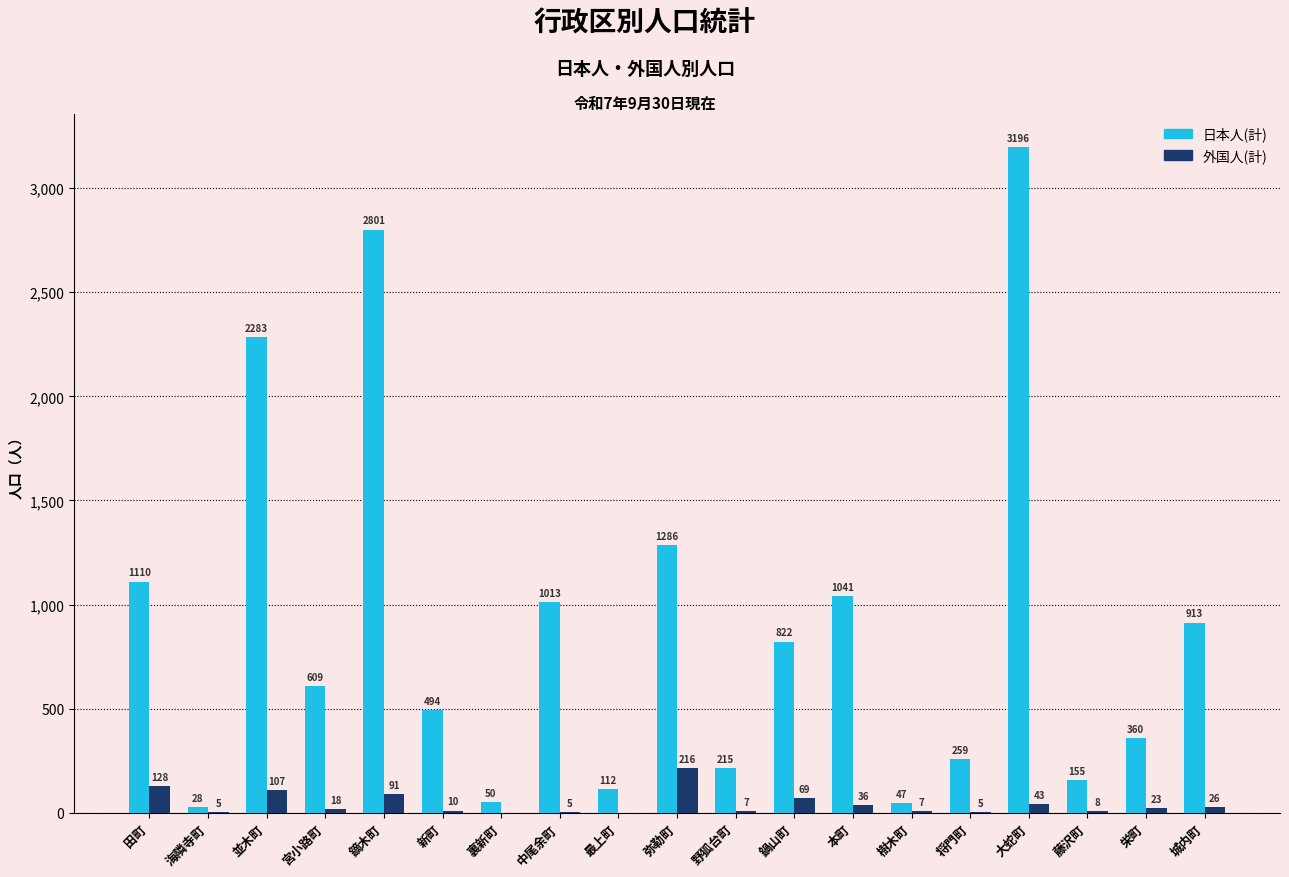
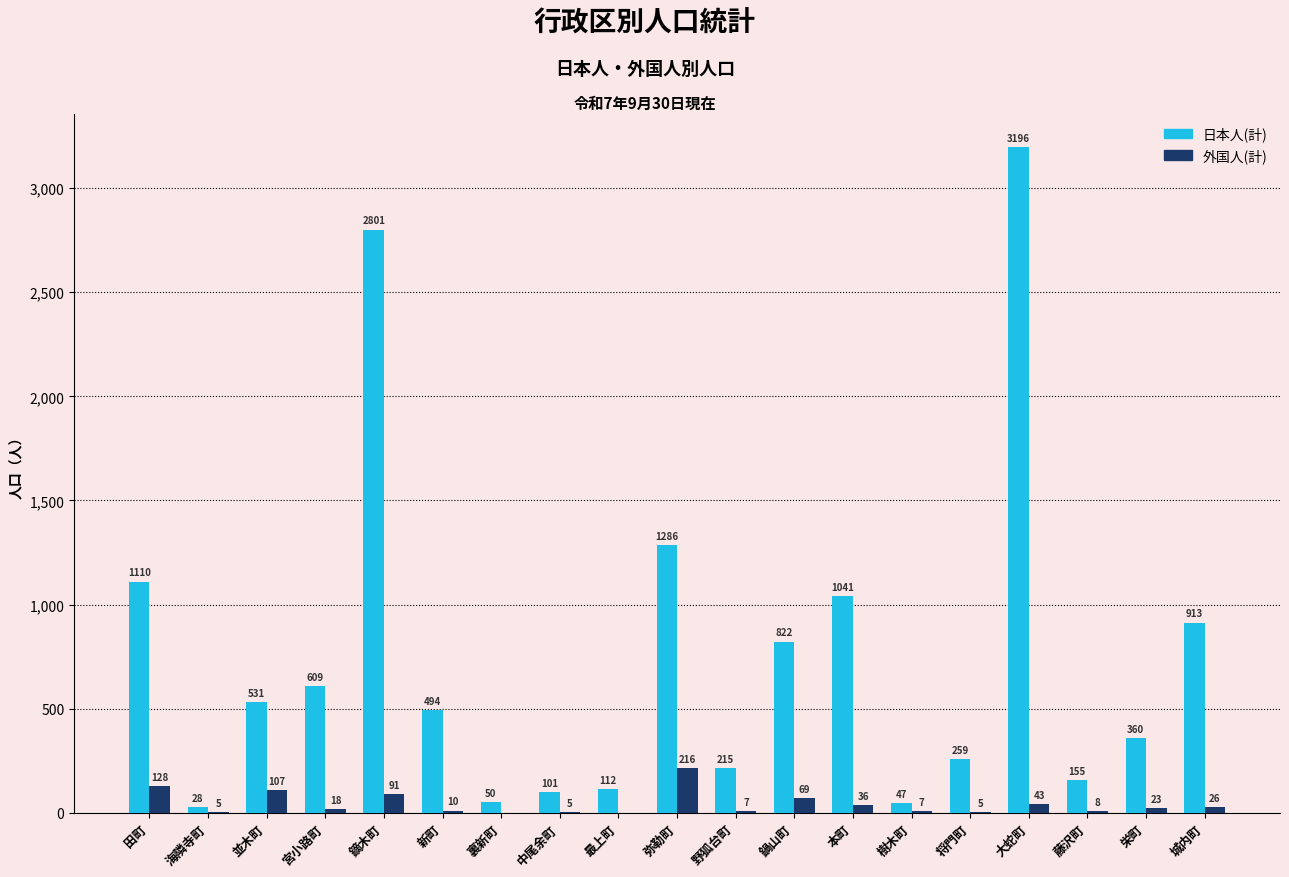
  {
    "日本人(計)": {
      "田町": 1110,
      "海隣寺町": 28,
-     "並木町": 2283,
+     "並木町": 531,
      "宮小路町": 609,
      "鏑木町": 2801,
      "新町": 494,
      "裏新町": 50,
-     "中尾余町": 1013,
+     "中尾余町": 101,
      "最上町": 112,
      "弥勒町": 1286,
      "野狐台町": 215,
      "鍋山町": 822,
      "本町": 1041,
      "樹木町": 47,
      "将門町": 259,
      "大蛇町": 3196,
      "藤沢町": 155,
      "栄町": 360,
      "城内町": 913
    },
    "外国人(計)": {
      "田町": 128,
      "海隣寺町": 5,
      "並木町": 107,
      "宮小路町": 18,
      "鏑木町": 91,
      "新町": 10,
      "中尾余町": 5,
      "弥勒町": 216,
      "野狐台町": 7,
      "鍋山町": 69,
      "本町": 36,
      "樹木町": 7,
      "将門町": 5,
      "大蛇町": 43,
      "藤沢町": 8,
      "栄町": 23,
      "城内町": 26
    }
  }
